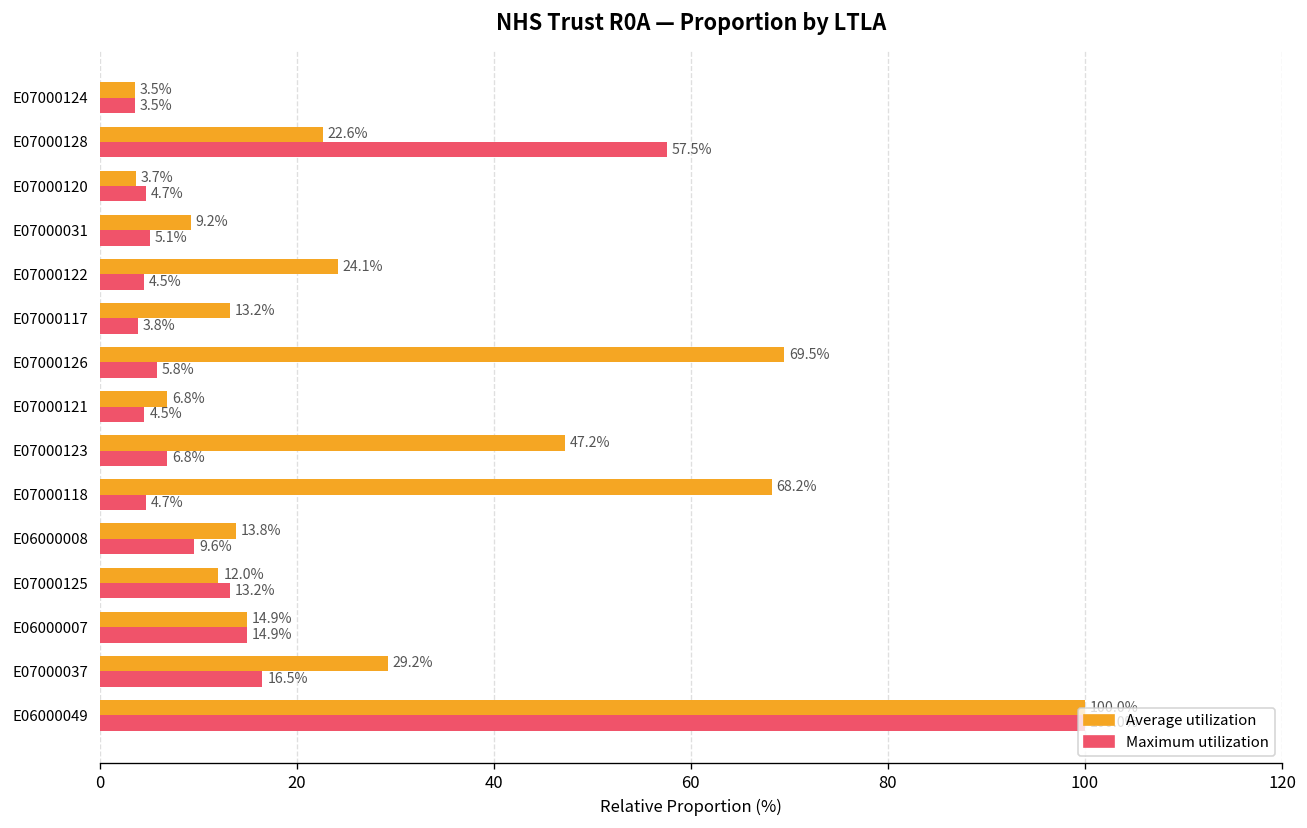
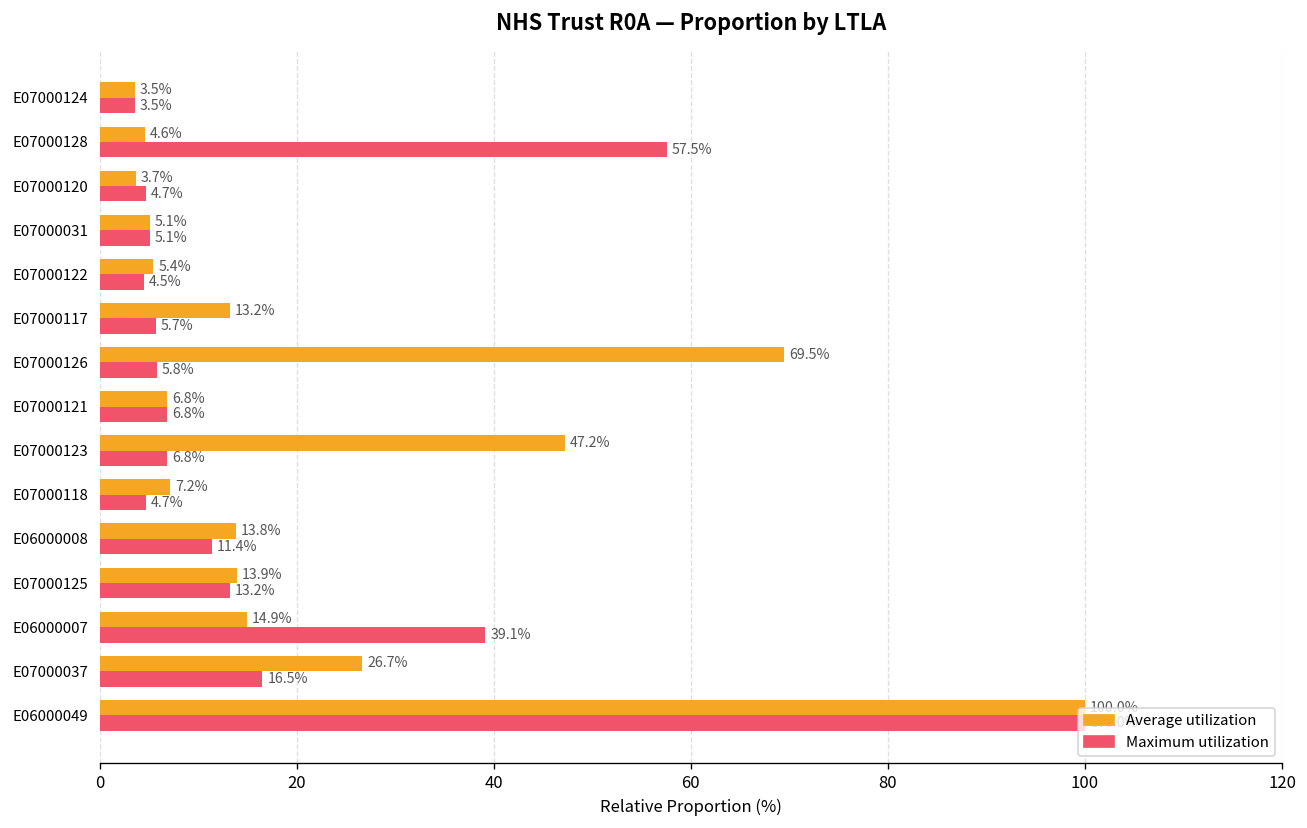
  {
    "Average utilization": {
      "E07000124": "3.5%",
-     "E07000128": "22.6%",
+     "E07000128": "4.6%",
      "E07000120": "3.7%",
-     "E07000031": "9.2%",
-     "E07000122": "24.1%",
+     "E07000031": "5.1%",
+     "E07000122": "5.4%",
      "E07000117": "13.2%",
      "E07000126": "69.5%",
      "E07000121": "6.8%",
      "E07000123": "47.2%",
-     "E07000118": "68.2%",
+     "E07000118": "7.2%",
      "E06000008": "13.8%",
-     "E07000125": "12.0%",
+     "E07000125": "13.9%",
      "E06000007": "14.9%",
-     "E07000037": "29.2%"
+     "E07000037": "26.7%"
    },
    "Maximum utilization": {
      "E07000124": "3.5%",
      "E07000128": "57.5%",
      "E07000120": "4.7%",
      "E07000031": "5.1%",
      "E07000122": "4.5%",
-     "E07000117": "3.8%",
+     "E07000117": "5.7%",
      "E07000126": "5.8%",
-     "E07000121": "4.5%",
+     "E07000121": "6.8%",
      "E07000123": "6.8%",
      "E07000118": "4.7%",
-     "E06000008": "9.6%",
+     "E06000008": "11.4%",
      "E07000125": "13.2%",
-     "E06000007": "14.9%",
+     "E06000007": "39.1%",
      "E07000037": "16.5%"
    }
  }
